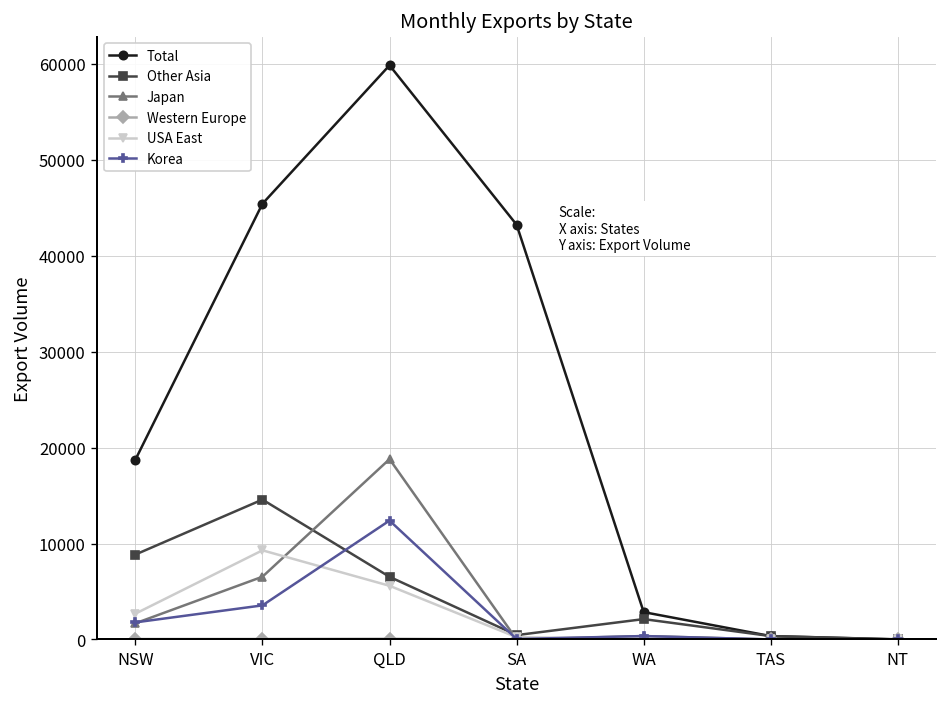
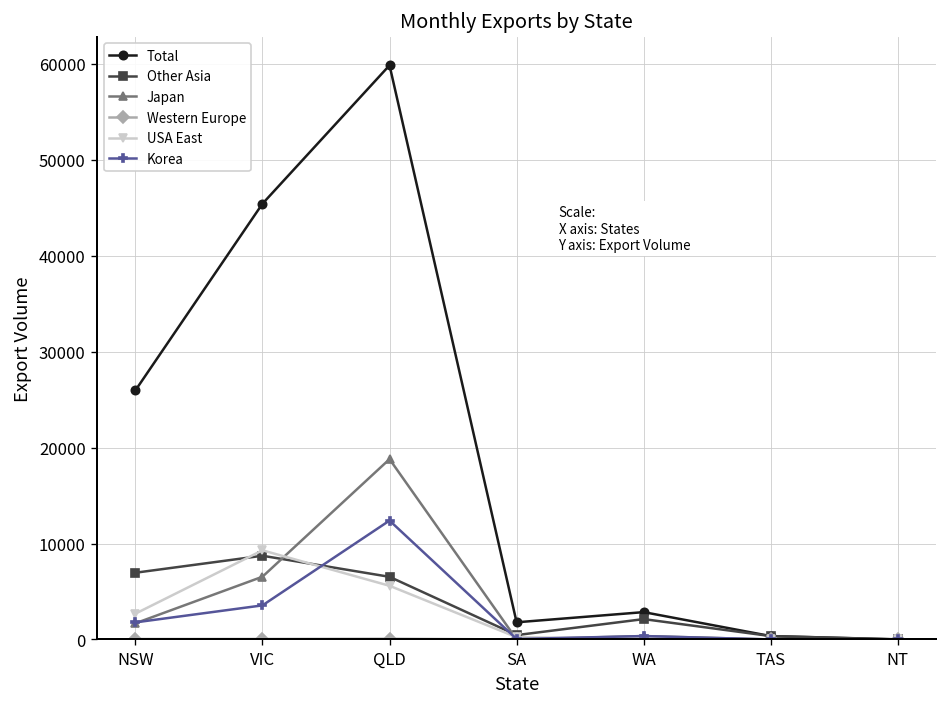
  {
    "Total": {
-     "NSW": 19000,
+     "NSW": 26000,
      "VIC": 45000,
      "QLD": 60000,
-     "SA": 43000,
+     "SA": 2000,
      "WA": 3000
    },
    "Other Asia": {
-     "NSW": 9000,
-     "VIC": 15000,
+     "NSW": 7000,
+     "VIC": 9000,
      "QLD": 7000,
      "WA": 2000
    }
  }
